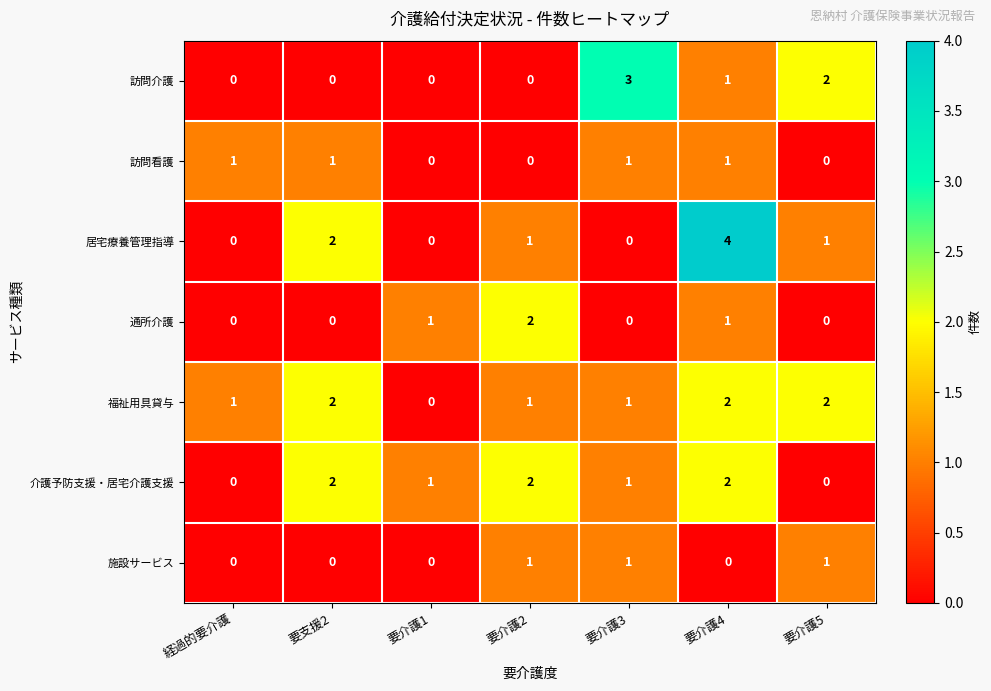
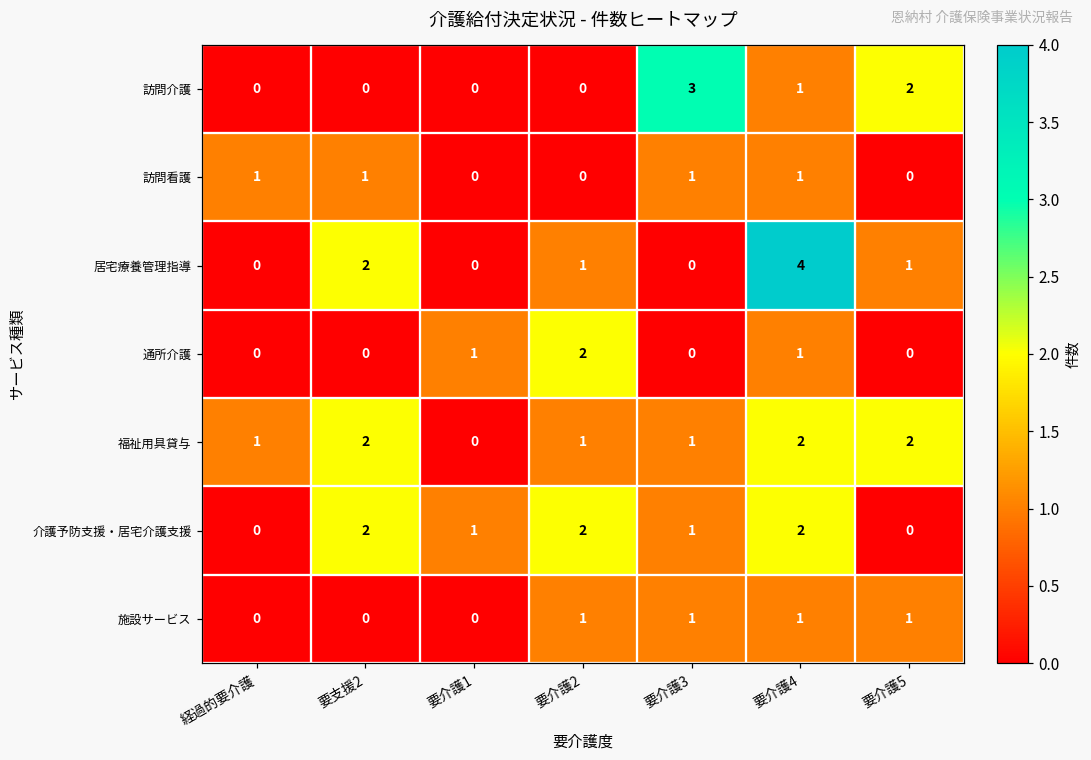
  {
    "訪問介護": {
      "経過的要介護": 0,
      "要支援2": 0,
      "要介護1": 0,
      "要介護2": 0,
      "要介護3": 3,
      "要介護4": 1,
      "要介護5": 2
    },
    "訪問看護": {
      "経過的要介護": 1,
      "要支援2": 1,
      "要介護1": 0,
      "要介護2": 0,
      "要介護3": 1,
      "要介護4": 1,
      "要介護5": 0
    },
    "居宅療養管理指導": {
      "経過的要介護": 0,
      "要支援2": 2,
      "要介護1": 0,
      "要介護2": 1,
      "要介護3": 0,
      "要介護4": 4,
      "要介護5": 1
    },
    "通所介護": {
      "経過的要介護": 0,
      "要支援2": 0,
      "要介護1": 1,
      "要介護2": 2,
      "要介護3": 0,
      "要介護4": 1,
      "要介護5": 0
    },
    "福祉用具貸与": {
      "経過的要介護": 1,
      "要支援2": 2,
      "要介護1": 0,
      "要介護2": 1,
      "要介護3": 1,
      "要介護4": 2,
      "要介護5": 2
    },
    "介護予防支援・居宅介護支援": {
      "経過的要介護": 0,
      "要支援2": 2,
      "要介護1": 1,
      "要介護2": 2,
      "要介護3": 1,
      "要介護4": 2,
      "要介護5": 0
    },
    "施設サービス": {
      "経過的要介護": 0,
      "要支援2": 0,
      "要介護1": 0,
      "要介護2": 1,
      "要介護3": 1,
-     "要介護4": 0,
+     "要介護4": 1,
      "要介護5": 1
    }
  }
